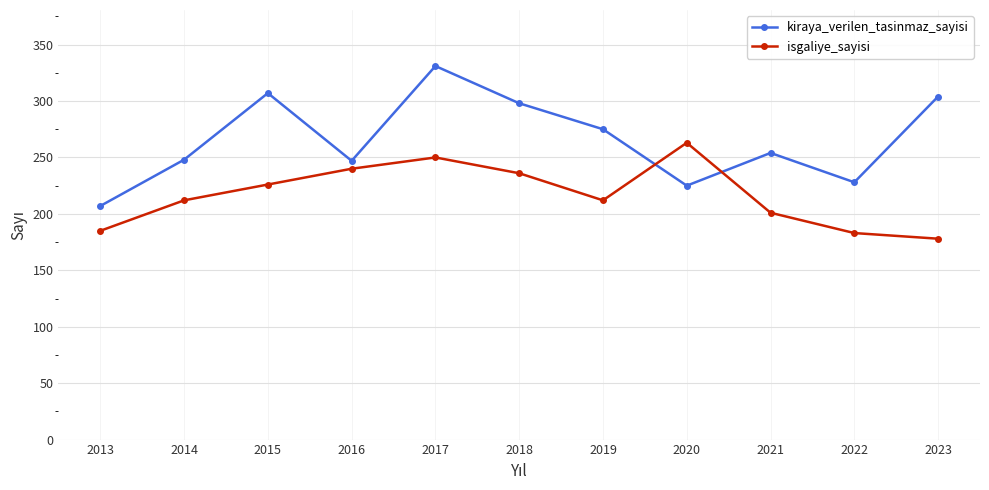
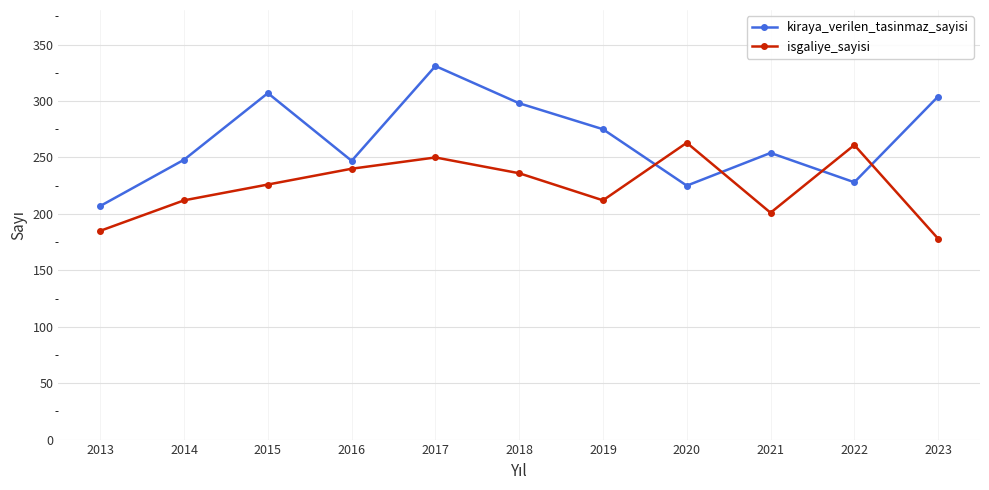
  {
    "kiraya_verilen_tasinmaz_sayisi": {
      "2013": 207,
      "2014": 248,
      "2015": 307,
      "2016": 247,
      "2017": 331,
      "2018": 298,
      "2019": 275,
      "2020": 225,
      "2021": 254,
      "2022": 228,
      "2023": 304
    },
    "isgaliye_sayisi": {
      "2013": 185,
      "2014": 212,
      "2015": 226,
      "2016": 240,
      "2017": 250,
      "2018": 236,
      "2019": 212,
      "2020": 263,
      "2021": 201,
-     "2022": 183,
+     "2022": 261,
      "2023": 178
    }
  }
